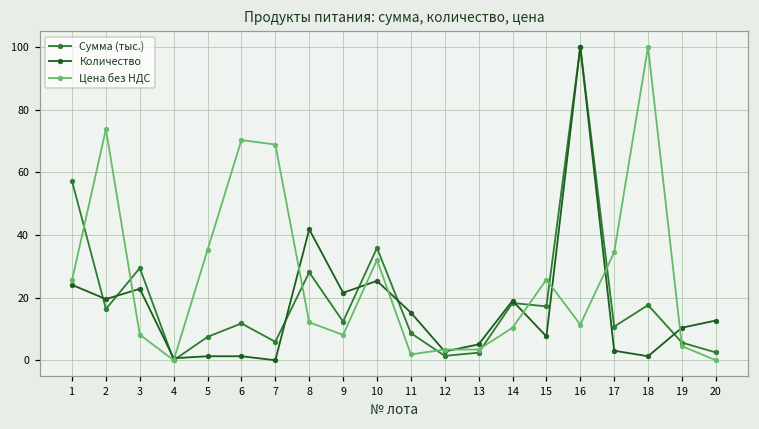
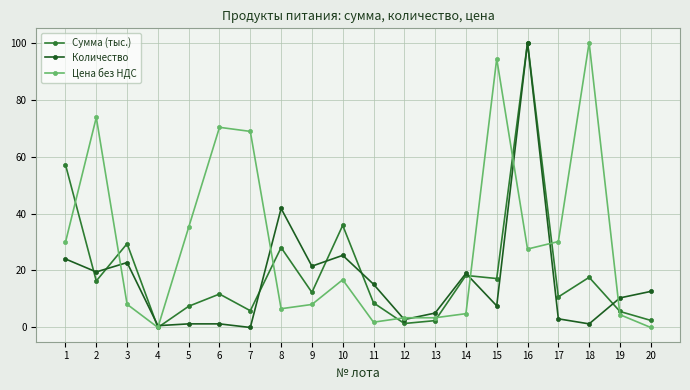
  {
    "Цена без НДС": {
-     "1": 26,
+     "1": 30,
      "2": 74,
      "3": 8,
      "5": 35,
      "6": 70,
      "7": 69,
-     "8": 12,
+     "8": 7,
      "9": 8,
-     "10": 32,
+     "10": 17,
      "11": 2,
      "13": 3,
-     "14": 10,
-     "15": 26,
-     "16": 11,
-     "17": 34,
+     "14": 5,
+     "15": 94,
+     "16": 28,
+     "17": 30,
      "18": 100,
      "19": 4,
      "20": 0
    }
  }
